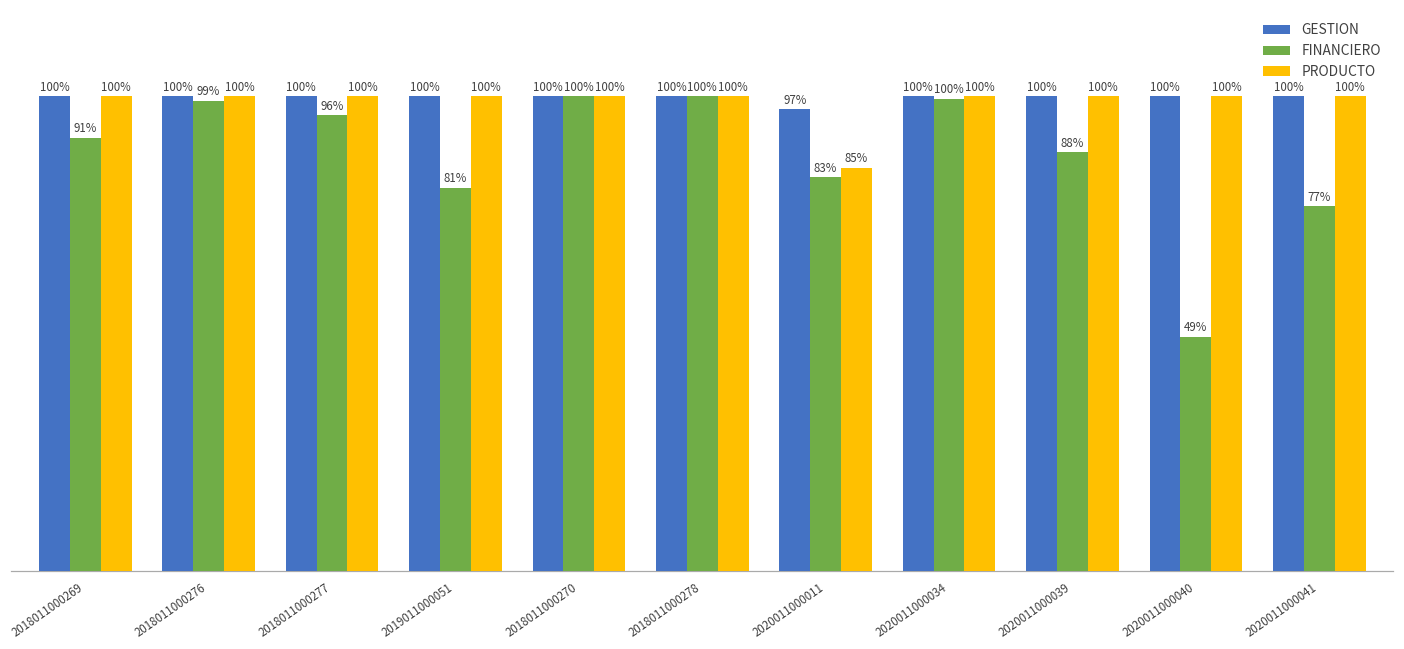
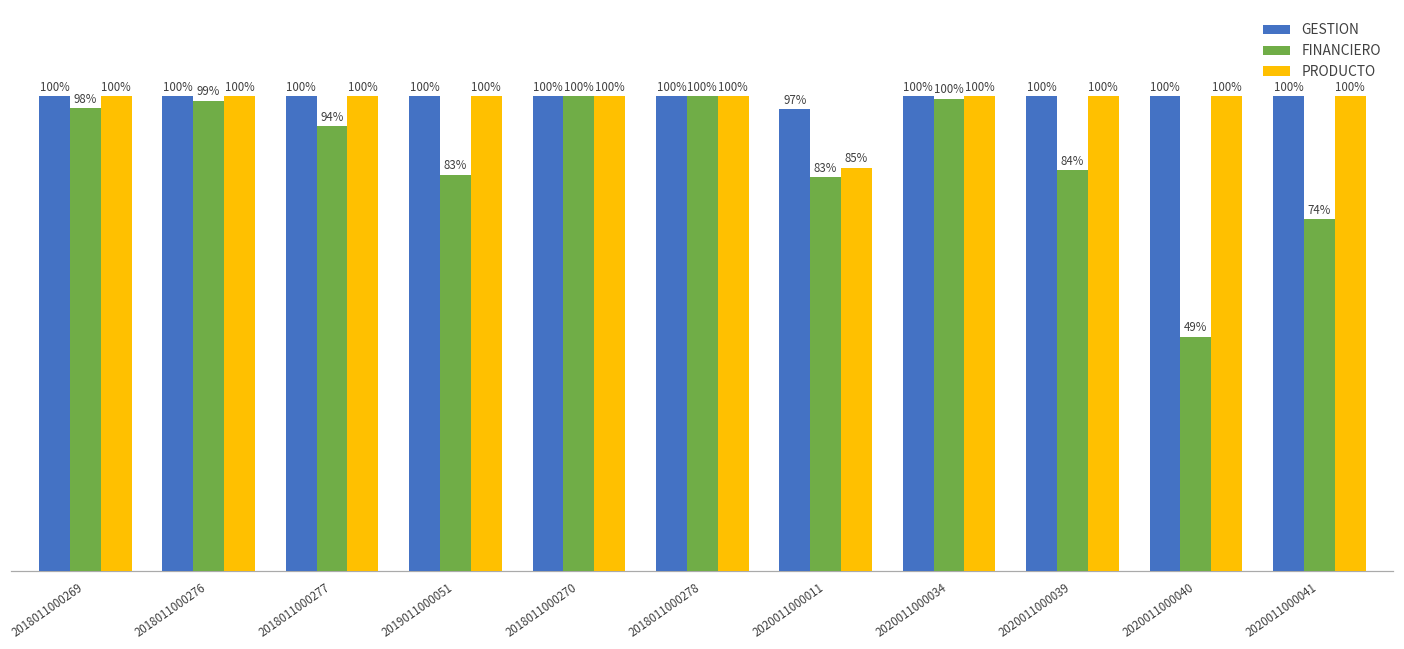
  {
    "GESTION": {
      "2018011000269": "100%",
      "2018011000276": "100%",
      "2018011000277": "100%",
      "2019011000051": "100%",
      "2018011000270": "100%",
      "2018011000278": "100%",
      "2020011000011": "97%",
      "2020011000034": "100%",
      "2020011000039": "100%",
      "2020011000040": "100%",
      "2020011000041": "100%"
    },
    "FINANCIERO": {
-     "2018011000269": "91%",
+     "2018011000269": "98%",
      "2018011000276": "99%",
-     "2018011000277": "96%",
-     "2019011000051": "81%",
+     "2018011000277": "94%",
+     "2019011000051": "83%",
      "2018011000270": "100%",
      "2018011000278": "100%",
      "2020011000011": "83%",
      "2020011000034": "100%",
-     "2020011000039": "88%",
+     "2020011000039": "84%",
      "2020011000040": "49%",
-     "2020011000041": "77%"
+     "2020011000041": "74%"
    },
    "PRODUCTO": {
      "2018011000269": "100%",
      "2018011000276": "100%",
      "2018011000277": "100%",
      "2019011000051": "100%",
      "2018011000270": "100%",
      "2018011000278": "100%",
      "2020011000011": "85%",
      "2020011000034": "100%",
      "2020011000039": "100%",
      "2020011000040": "100%",
      "2020011000041": "100%"
    }
  }
